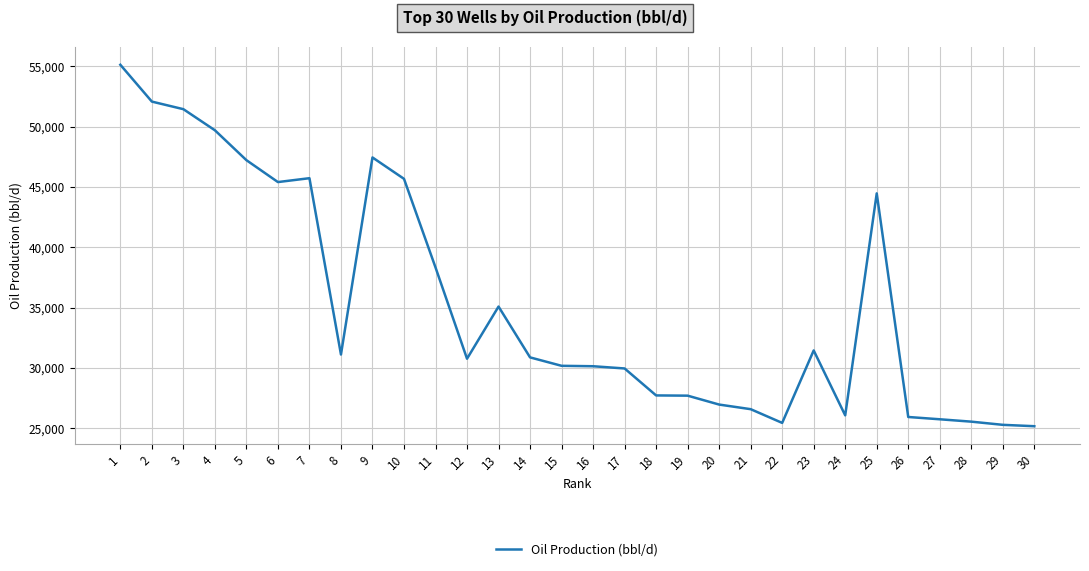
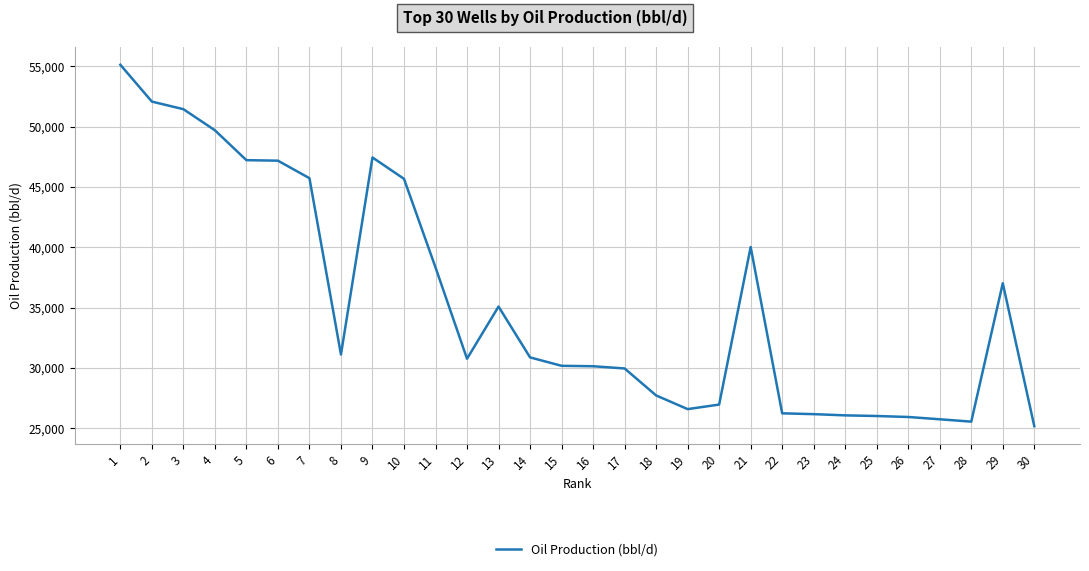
  {
    "1": "55,100",
    "2": "52,100",
    "3": "51,400",
    "4": "49,700",
    "5": "47,200",
-   "6": "45,400",
+   "6": "47,200",
    "7": "45,700",
    "8": "31,100",
    "9": "47,400",
    "10": "45,700",
    "11": "38,300",
    "12": "30,800",
    "13": "35,100",
    "14": "30,900",
    "15": "30,200",
    "16": "30,100",
    "17": "30,000",
    "18": "27,700",
-   "19": "27,700",
+   "19": "26,600",
    "20": "27,000",
-   "21": "26,600",
-   "22": "25,500",
-   "23": "31,500",
+   "21": "40,000",
+   "22": "26,200",
+   "23": "26,200",
    "24": "26,100",
-   "25": "44,500",
+   "25": "26,000",
    "26": "25,900",
    "27": "25,800",
    "28": "25,600",
-   "29": "25,300",
+   "29": "37,000",
    "30": "25,200"
  }
